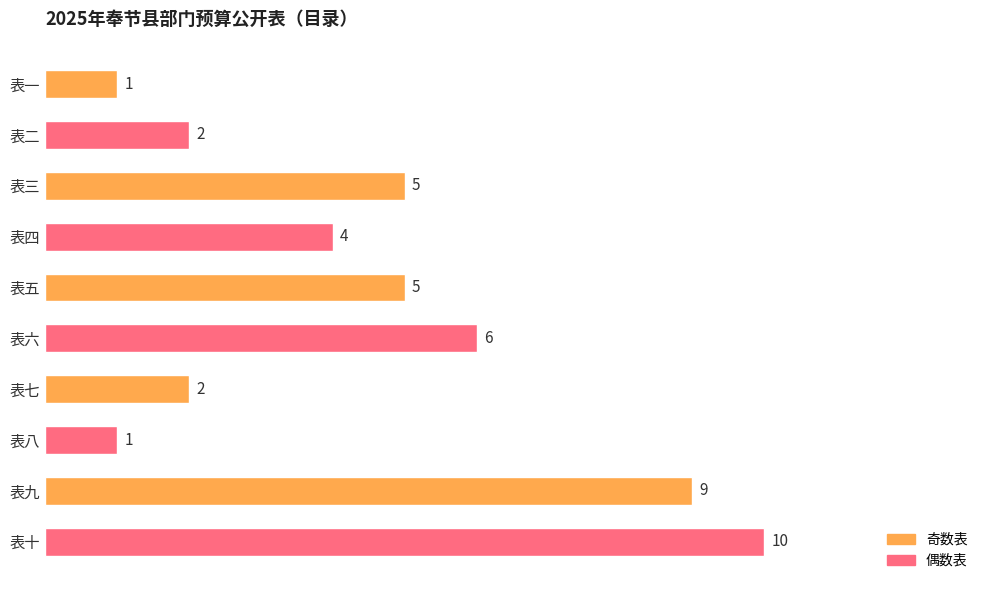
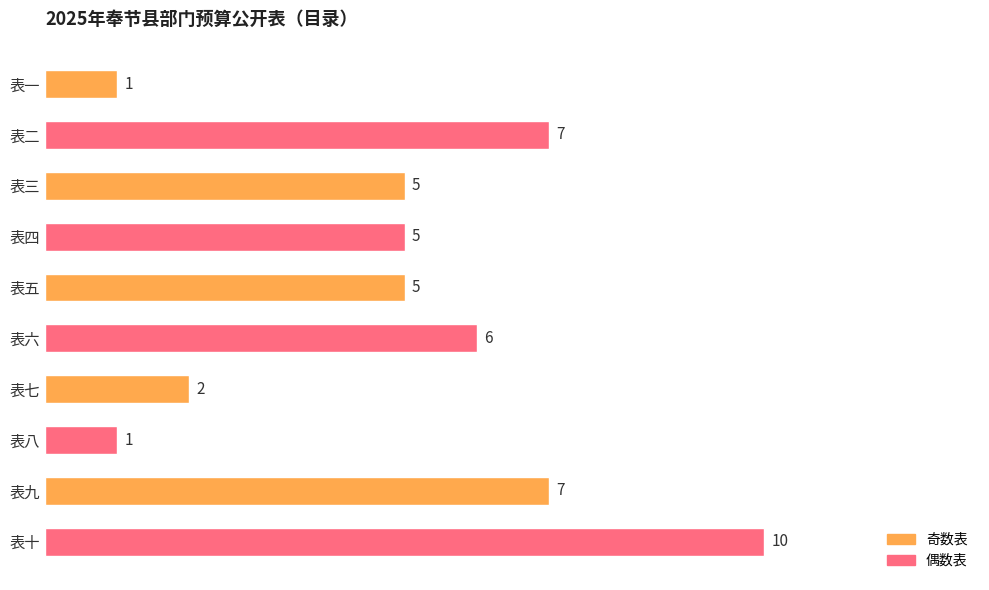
  {
    "表一": 1,
-   "表二": 2,
+   "表二": 7,
    "表三": 5,
-   "表四": 4,
+   "表四": 5,
    "表五": 5,
    "表六": 6,
    "表七": 2,
    "表八": 1,
-   "表九": 9,
+   "表九": 7,
    "表十": 10
  }
